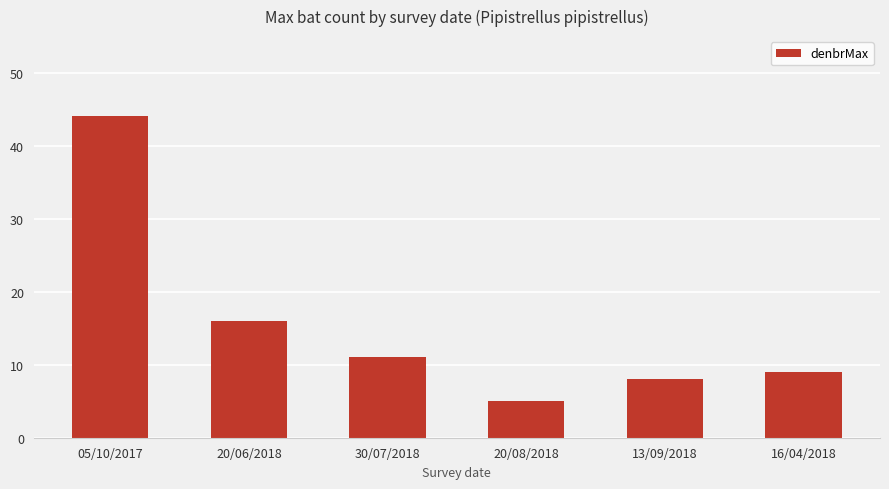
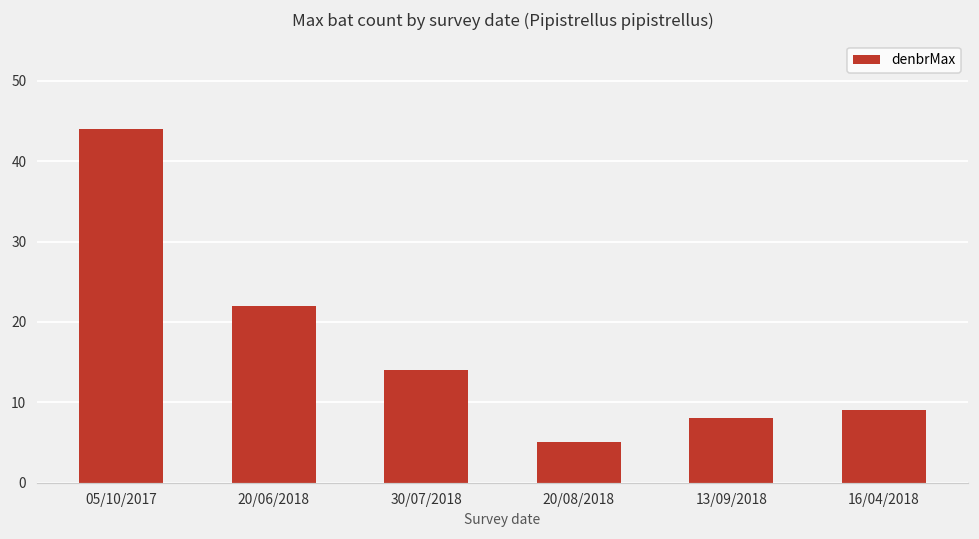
  {
    "05/10/2017": 44,
-   "20/06/2018": 16,
-   "30/07/2018": 11,
+   "20/06/2018": 22,
+   "30/07/2018": 14,
    "20/08/2018": 5,
    "13/09/2018": 8,
    "16/04/2018": 9
  }
